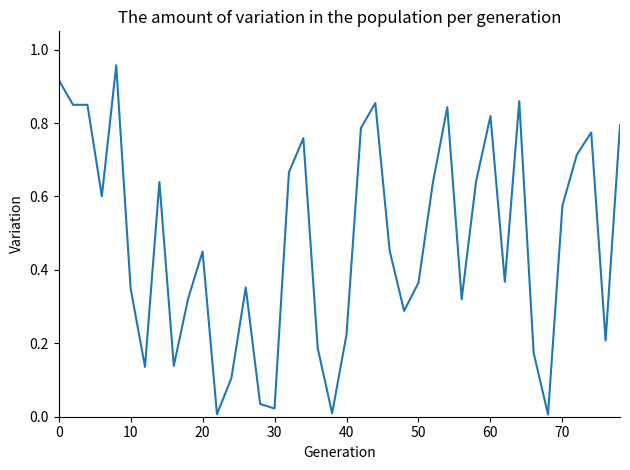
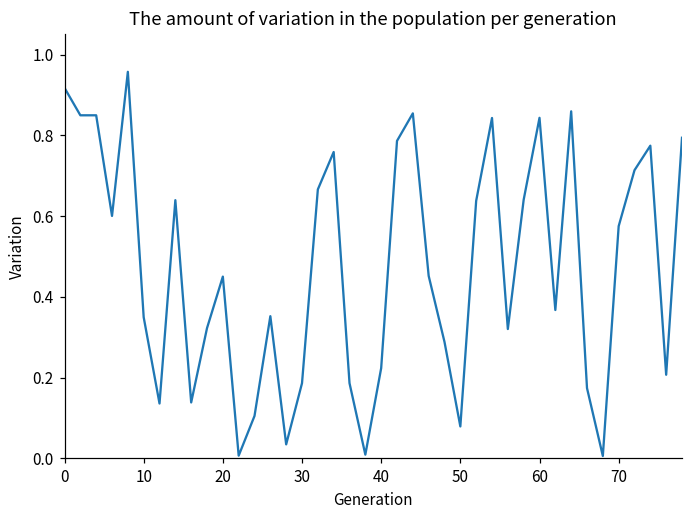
  {
    "0": 0.92,
    "10": 0.35,
    "20": 0.45,
-   "30": 0.02,
+   "30": 0.19,
    "40": 0.22,
-   "50": 0.37,
-   "60": 0.82,
+   "50": 0.08,
+   "60": 0.84,
    "70": 0.58
  }
